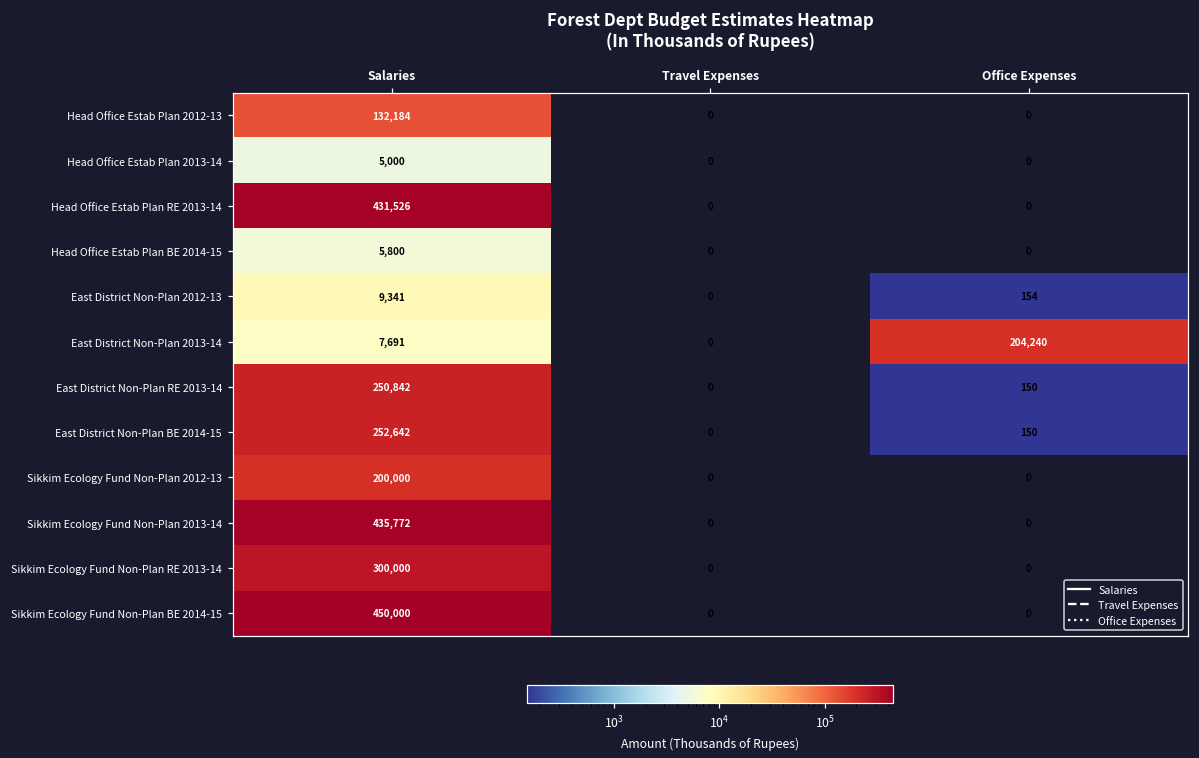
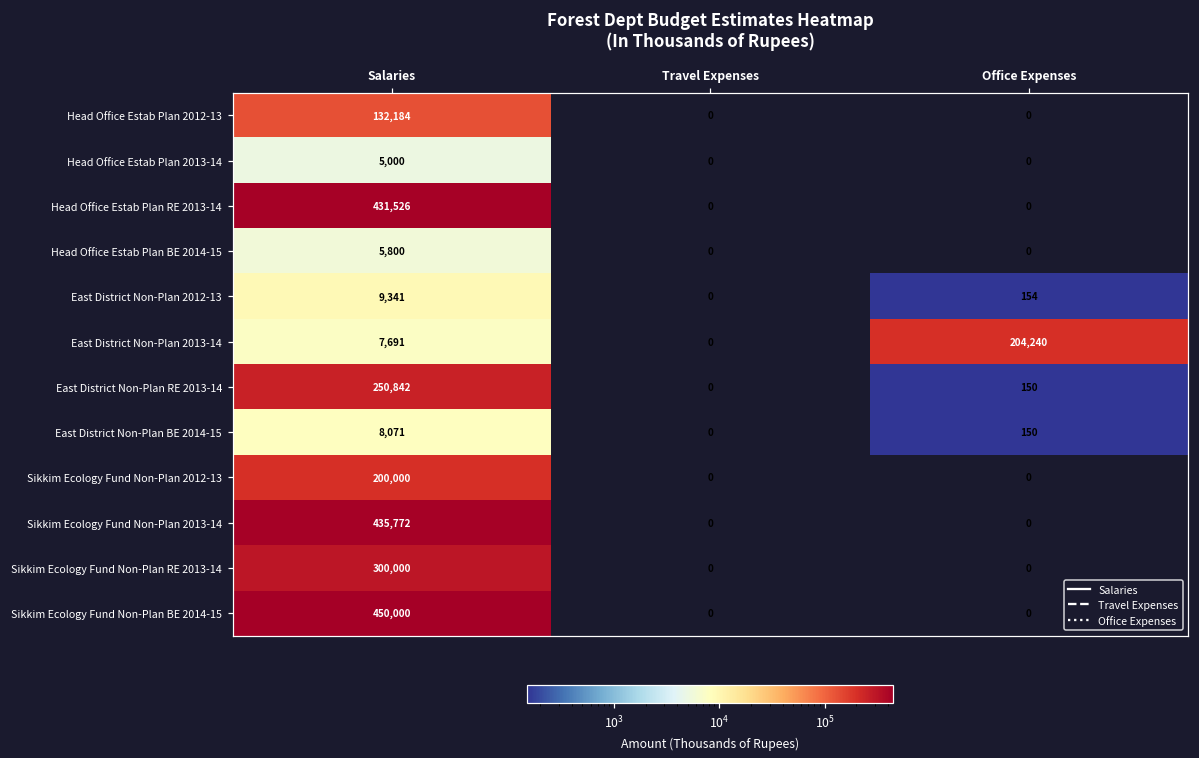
  {
    "Head Office Estab Plan 2012-13": {
      "Salaries": "132,184"
    },
    "Head Office Estab Plan 2013-14": {
      "Salaries": "5,000"
    },
    "Head Office Estab Plan RE 2013-14": {
      "Salaries": "431,526"
    },
    "Head Office Estab Plan BE 2014-15": {
      "Salaries": "5,800"
    },
    "East District Non-Plan 2012-13": {
      "Salaries": "9,341",
      "Office Expenses": "154"
    },
    "East District Non-Plan 2013-14": {
      "Salaries": "7,691",
      "Office Expenses": "204,240"
    },
    "East District Non-Plan RE 2013-14": {
      "Salaries": "250,842",
      "Office Expenses": "150"
    },
    "East District Non-Plan BE 2014-15": {
-     "Salaries": "252,642",
+     "Salaries": "8,071",
      "Office Expenses": "150"
    },
    "Sikkim Ecology Fund Non-Plan 2012-13": {
      "Salaries": "200,000"
    },
    "Sikkim Ecology Fund Non-Plan 2013-14": {
      "Salaries": "435,772"
    },
    "Sikkim Ecology Fund Non-Plan RE 2013-14": {
      "Salaries": "300,000"
    },
    "Sikkim Ecology Fund Non-Plan BE 2014-15": {
      "Salaries": "450,000"
    }
  }
